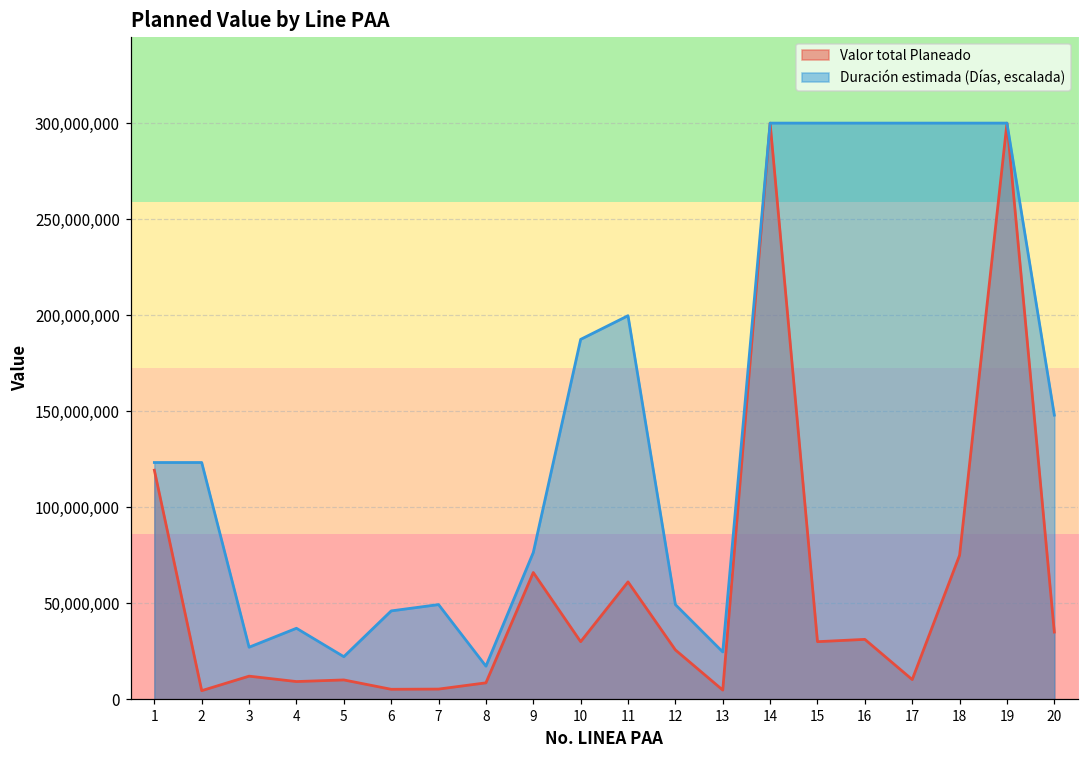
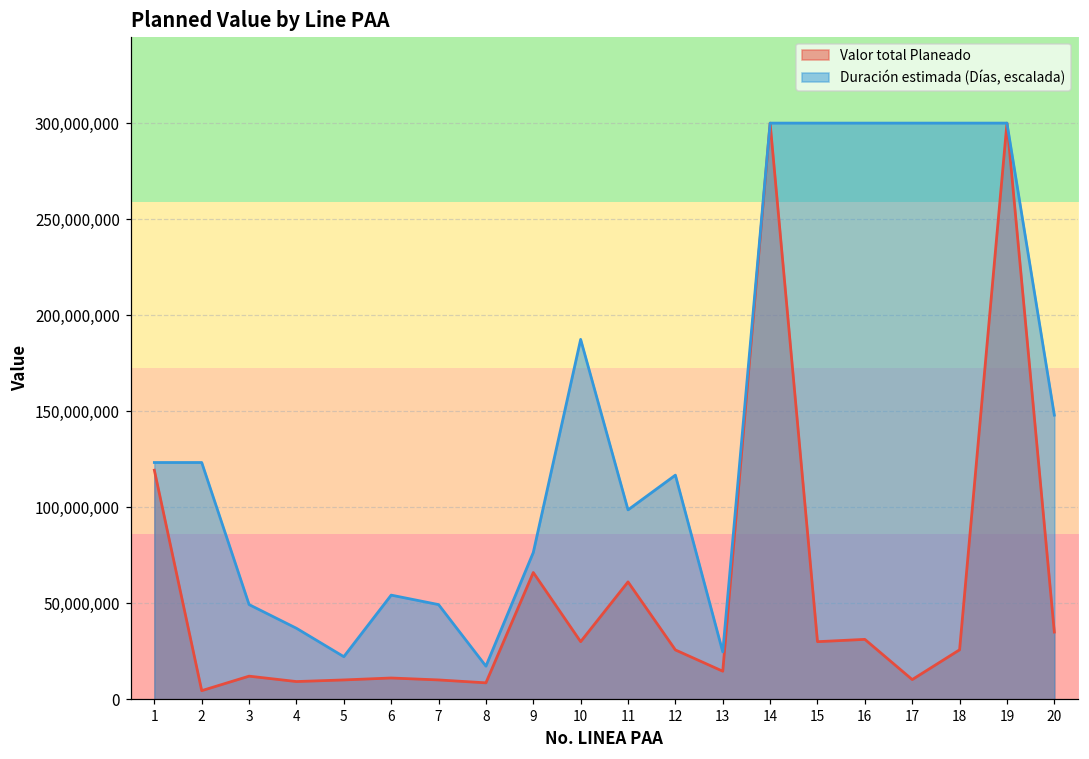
  {
    "Valor total Planeado": {
      "1": "119,000,000",
      "2": "5,000,000",
      "3": "12,000,000",
      "4": "9,000,000",
      "5": "10,000,000",
-     "6": "5,000,000",
-     "7": "5,000,000",
+     "6": "11,000,000",
+     "7": "10,000,000",
      "8": "9,000,000",
      "9": "66,000,000",
      "10": "30,000,000",
      "11": "61,000,000",
      "12": "26,000,000",
-     "13": "5,000,000",
+     "13": "15,000,000",
      "15": "30,000,000",
      "16": "31,000,000",
      "17": "10,000,000",
-     "18": "75,000,000",
+     "18": "26,000,000",
      "20": "35,000,000"
    },
    "Duración estimada (Días, escalada)": {
      "1": "123,000,000",
      "2": "123,000,000",
-     "3": "27,000,000",
+     "3": "49,000,000",
      "4": "37,000,000",
      "5": "22,000,000",
-     "6": "46,000,000",
+     "6": "54,000,000",
      "7": "49,000,000",
      "8": "17,000,000",
      "9": "76,000,000",
      "10": "187,000,000",
-     "11": "200,000,000",
-     "12": "49,000,000",
+     "11": "99,000,000",
+     "12": "117,000,000",
      "13": "25,000,000",
      "15": "300,000,000",
      "16": "300,000,000",
      "17": "300,000,000",
      "18": "300,000,000",
      "20": "148,000,000"
    }
  }
